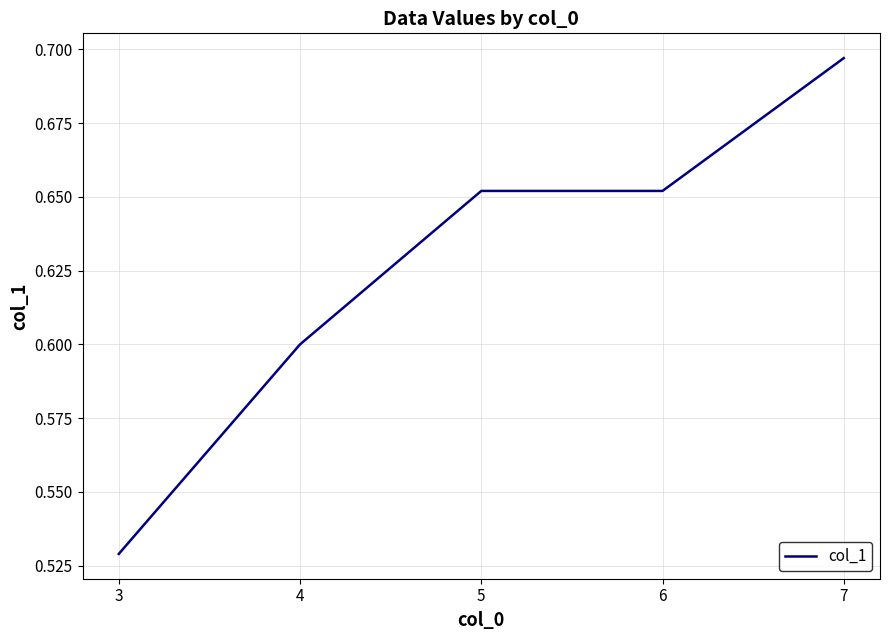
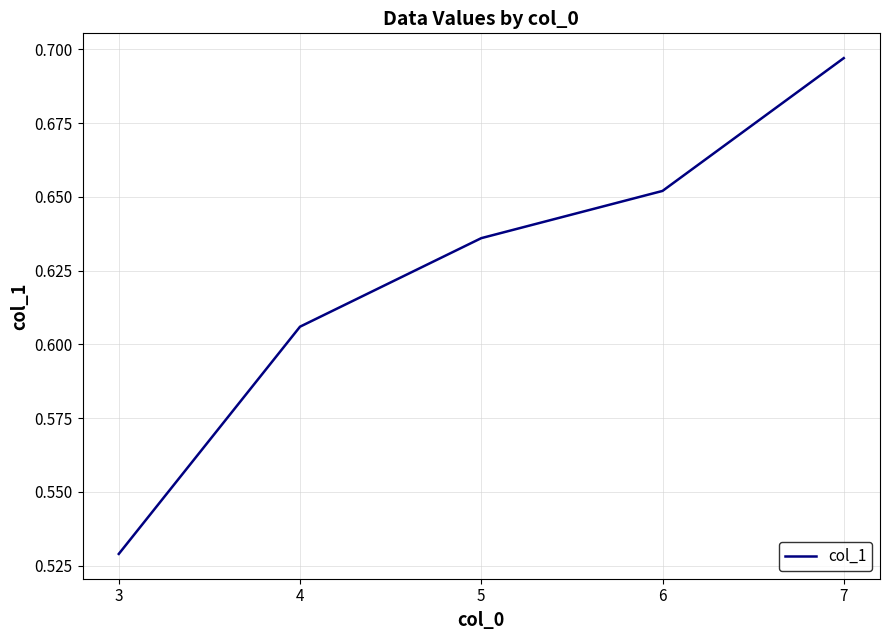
  {
    "3": 0.529,
-   "4": 0.600,
-   "5": 0.652,
+   "4": 0.606,
+   "5": 0.636,
    "6": 0.652,
    "7": 0.697
  }
